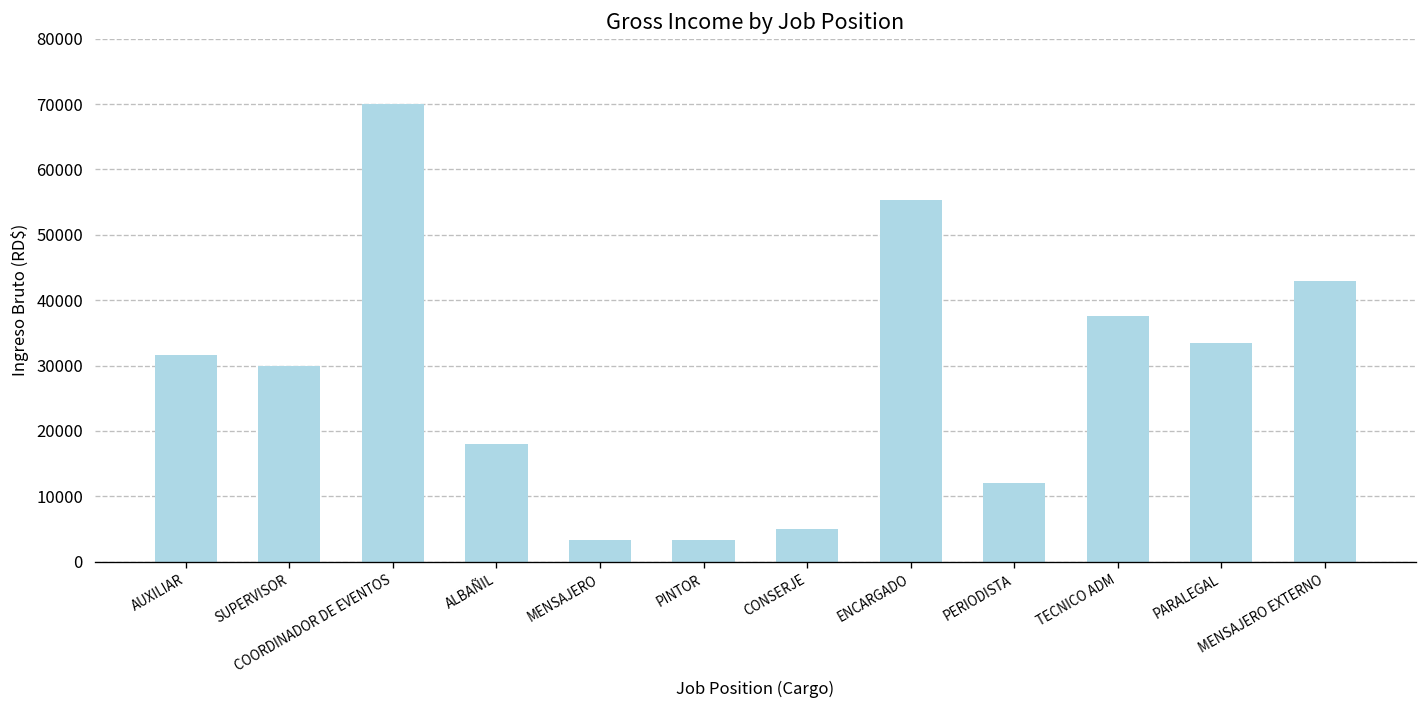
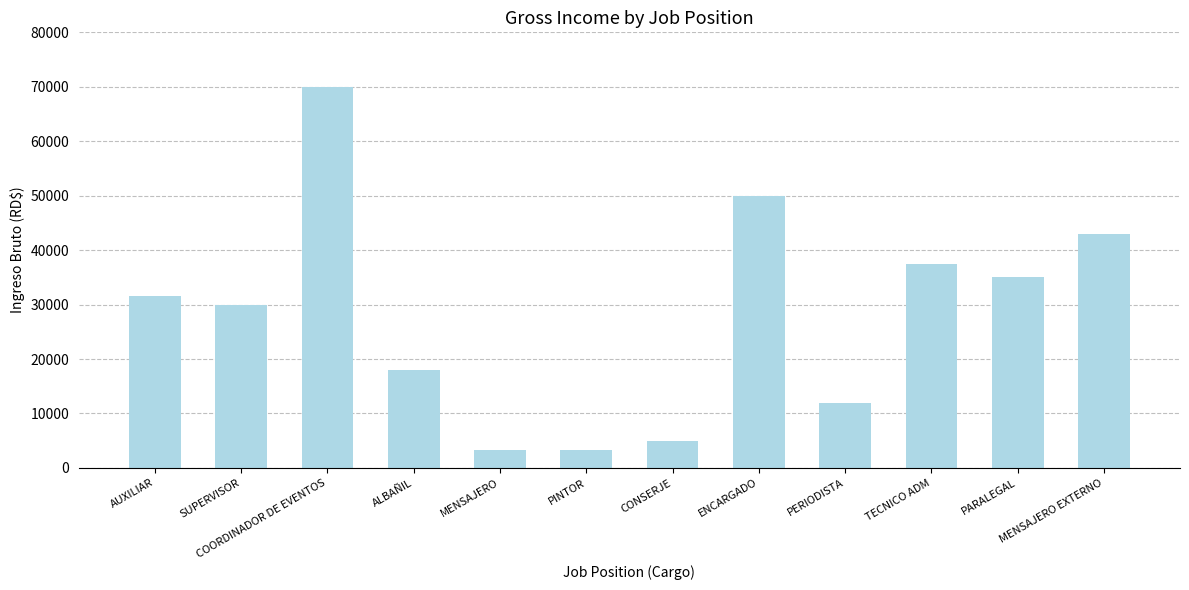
  {
    "AUXILIAR": 32000,
    "SUPERVISOR": 30000,
    "COORDINADOR DE EVENTOS": 70000,
    "ALBAÑIL": 18000,
    "MENSAJERO": 3000,
    "PINTOR": 3000,
    "CONSERJE": 5000,
-   "ENCARGADO": 55000,
+   "ENCARGADO": 50000,
    "PERIODISTA": 12000,
    "TECNICO ADM": 38000,
-   "PARALEGAL": 33000,
+   "PARALEGAL": 35000,
    "MENSAJERO EXTERNO": 43000
  }
